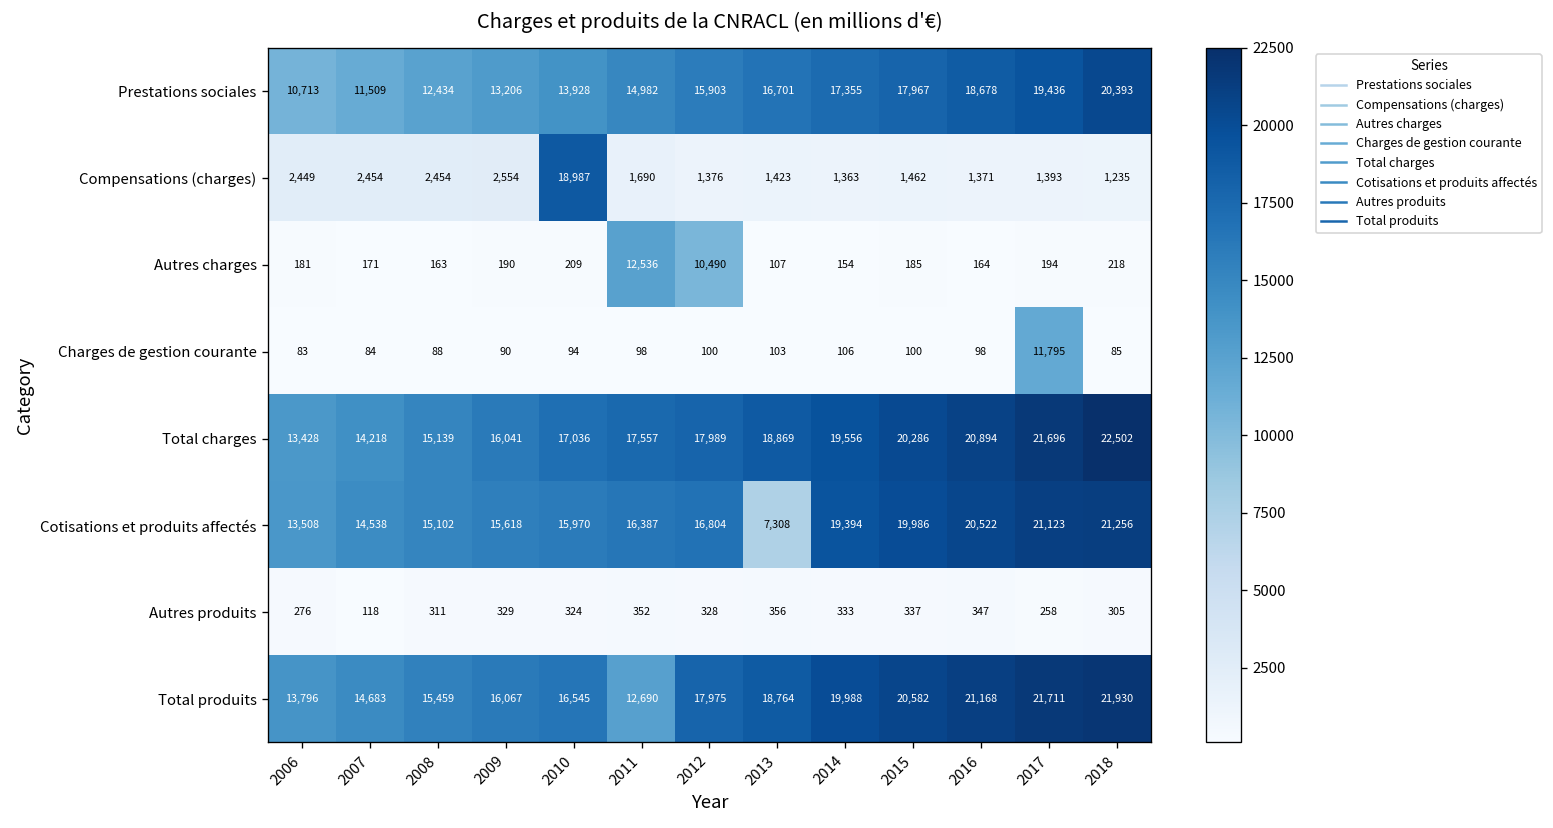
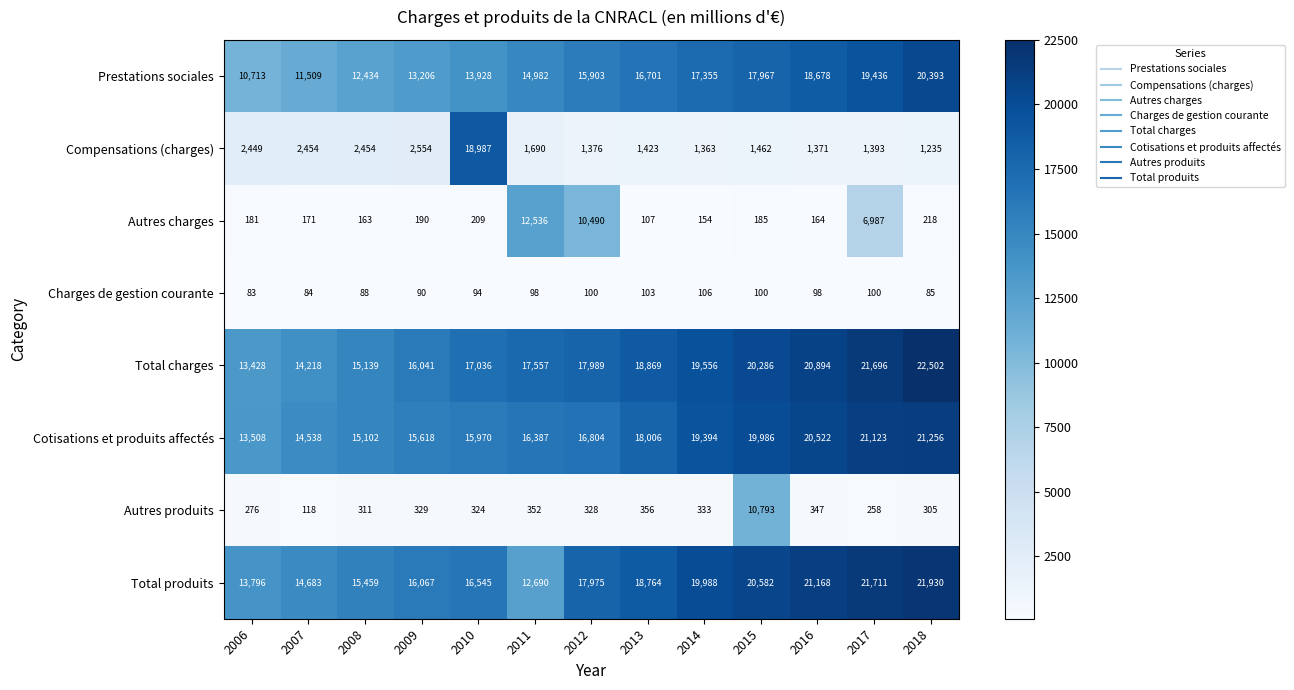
  {
    "Prestations sociales": {
      "2006": "10,713",
      "2007": "11,509",
      "2008": "12,434",
      "2009": "13,206",
      "2010": "13,928",
      "2011": "14,982",
      "2012": "15,903",
      "2013": "16,701",
      "2014": "17,355",
      "2015": "17,967",
      "2016": "18,678",
      "2017": "19,436",
      "2018": "20,393"
    },
    "Compensations (charges)": {
      "2006": "2,449",
      "2007": "2,454",
      "2008": "2,454",
      "2009": "2,554",
      "2010": "18,987",
      "2011": "1,690",
      "2012": "1,376",
      "2013": "1,423",
      "2014": "1,363",
      "2015": "1,462",
      "2016": "1,371",
      "2017": "1,393",
      "2018": "1,235"
    },
    "Autres charges": {
      "2006": "181",
      "2007": "171",
      "2008": "163",
      "2009": "190",
      "2010": "209",
      "2011": "12,536",
      "2012": "10,490",
      "2013": "107",
      "2014": "154",
      "2015": "185",
      "2016": "164",
-     "2017": "194",
+     "2017": "6,987",
      "2018": "218"
    },
    "Charges de gestion courante": {
      "2006": "83",
      "2007": "84",
      "2008": "88",
      "2009": "90",
      "2010": "94",
      "2011": "98",
      "2012": "100",
      "2013": "103",
      "2014": "106",
      "2015": "100",
      "2016": "98",
-     "2017": "11,795",
+     "2017": "100",
      "2018": "85"
    },
    "Total charges": {
      "2006": "13,428",
      "2007": "14,218",
      "2008": "15,139",
      "2009": "16,041",
      "2010": "17,036",
      "2011": "17,557",
      "2012": "17,989",
      "2013": "18,869",
      "2014": "19,556",
      "2015": "20,286",
      "2016": "20,894",
      "2017": "21,696",
      "2018": "22,502"
    },
    "Cotisations et produits affectés": {
      "2006": "13,508",
      "2007": "14,538",
      "2008": "15,102",
      "2009": "15,618",
      "2010": "15,970",
      "2011": "16,387",
      "2012": "16,804",
-     "2013": "7,308",
+     "2013": "18,006",
      "2014": "19,394",
      "2015": "19,986",
      "2016": "20,522",
      "2017": "21,123",
      "2018": "21,256"
    },
    "Autres produits": {
      "2006": "276",
      "2007": "118",
      "2008": "311",
      "2009": "329",
      "2010": "324",
      "2011": "352",
      "2012": "328",
      "2013": "356",
      "2014": "333",
-     "2015": "337",
+     "2015": "10,793",
      "2016": "347",
      "2017": "258",
      "2018": "305"
    },
    "Total produits": {
      "2006": "13,796",
      "2007": "14,683",
      "2008": "15,459",
      "2009": "16,067",
      "2010": "16,545",
      "2011": "12,690",
      "2012": "17,975",
      "2013": "18,764",
      "2014": "19,988",
      "2015": "20,582",
      "2016": "21,168",
      "2017": "21,711",
      "2018": "21,930"
    }
  }
